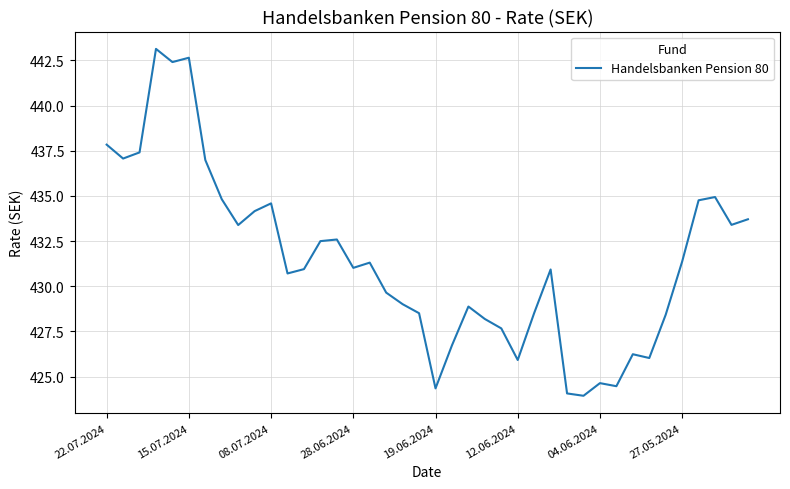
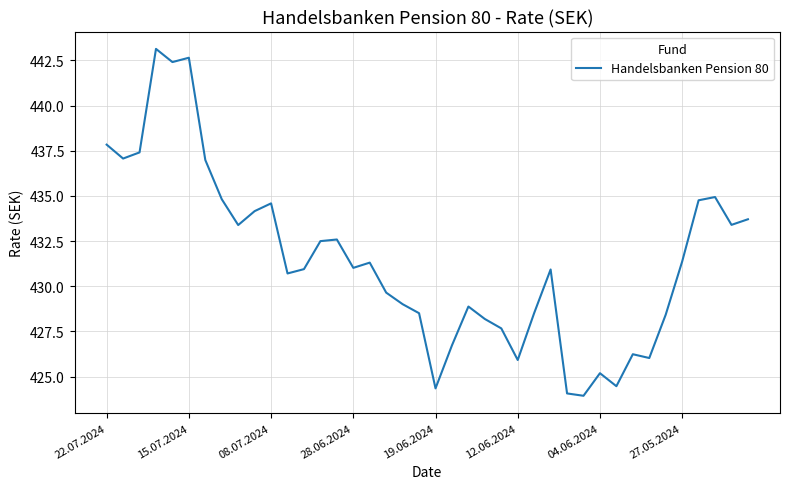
  {
    "22.07.2024": 437.8,
    "15.07.2024": 442.7,
    "08.07.2024": 434.6,
    "28.06.2024": 431.0,
    "19.06.2024": 424.4,
    "12.06.2024": 425.9,
-   "04.06.2024": 424.6,
+   "04.06.2024": 425.2,
    "27.05.2024": 431.4
  }
